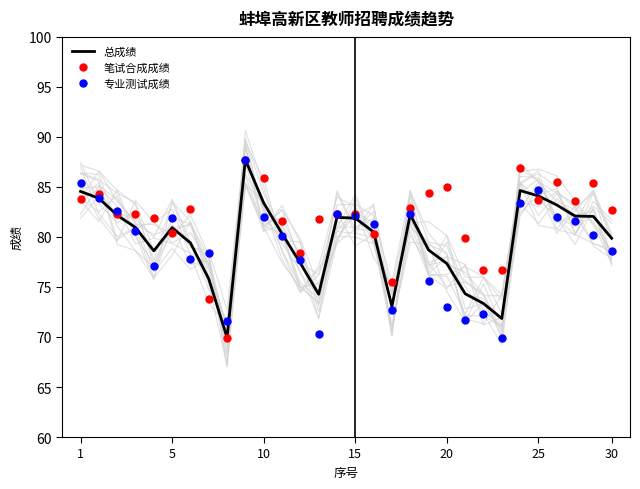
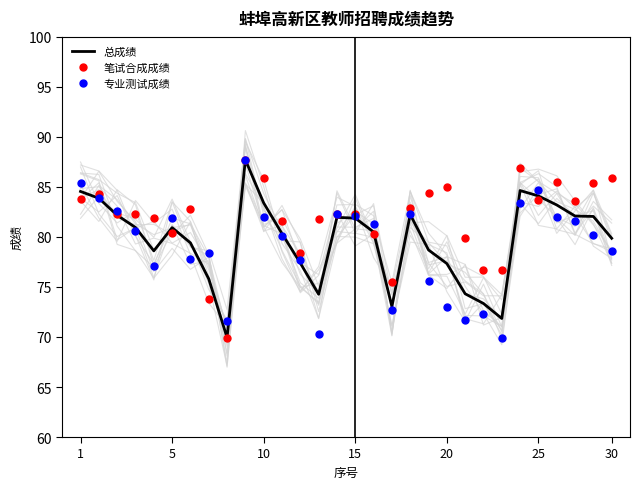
  {
    "总成绩": {
      "1": 84.6
    },
    "笔试合成成绩": {
-     "30": 82.7
+     "30": 85.9
    }
  }
